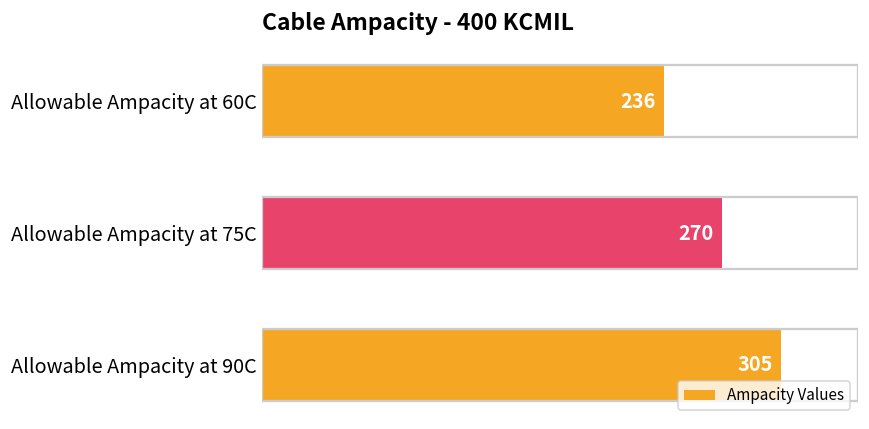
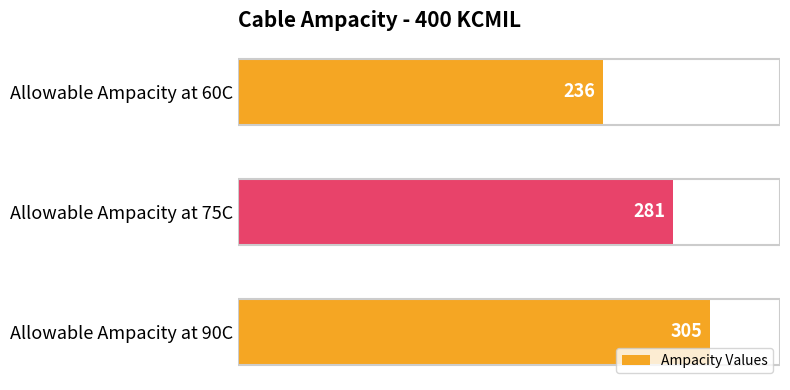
  {
    "Allowable Ampacity at 60C": 236,
-   "Allowable Ampacity at 75C": 270,
+   "Allowable Ampacity at 75C": 281,
    "Allowable Ampacity at 90C": 305
  }
